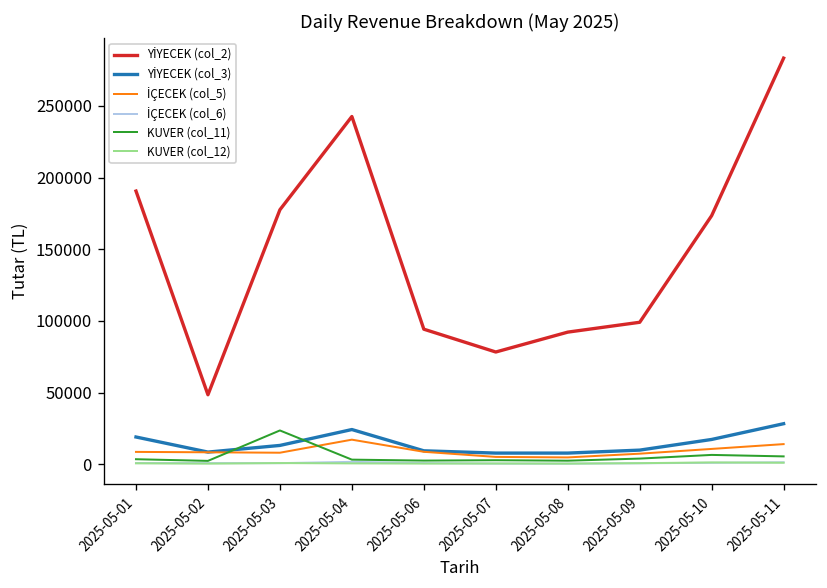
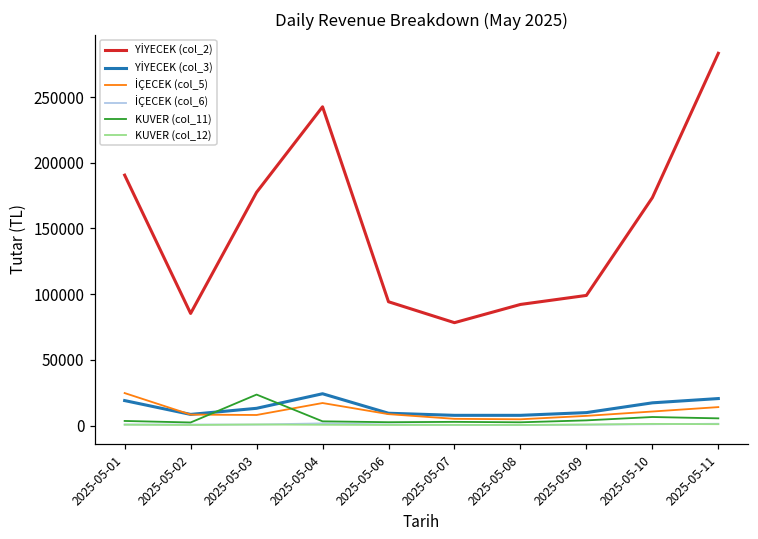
  {
    "YİYECEK (col_2)": {
      "2025-05-01": 191000,
-     "2025-05-02": 49000,
+     "2025-05-02": 85000,
      "2025-05-03": 178000,
      "2025-05-04": 243000,
      "2025-05-06": 94000,
      "2025-05-07": 78000,
      "2025-05-08": 92000,
      "2025-05-09": 99000,
      "2025-05-10": 173000,
      "2025-05-11": 283000
    },
    "YİYECEK (col_3)": {
      "2025-05-01": 19000,
      "2025-05-03": 13000,
      "2025-05-04": 24000,
      "2025-05-07": 8000,
      "2025-05-08": 8000,
      "2025-05-09": 10000,
      "2025-05-10": 17000,
-     "2025-05-11": 28000
+     "2025-05-11": 21000
    },
    "İÇECEK (col_5)": {
-     "2025-05-01": 9000,
+     "2025-05-01": 25000,
      "2025-05-03": 8000,
      "2025-05-04": 17000,
      "2025-05-07": 5000,
      "2025-05-08": 5000,
      "2025-05-09": 7000,
      "2025-05-10": 11000,
      "2025-05-11": 14000
    },
    "KUVER (col_11)": {
      "2025-05-01": 4000,
      "2025-05-03": 24000,
      "2025-05-07": 3000,
      "2025-05-09": 4000,
      "2025-05-10": 7000,
      "2025-05-11": 6000
    }
  }
